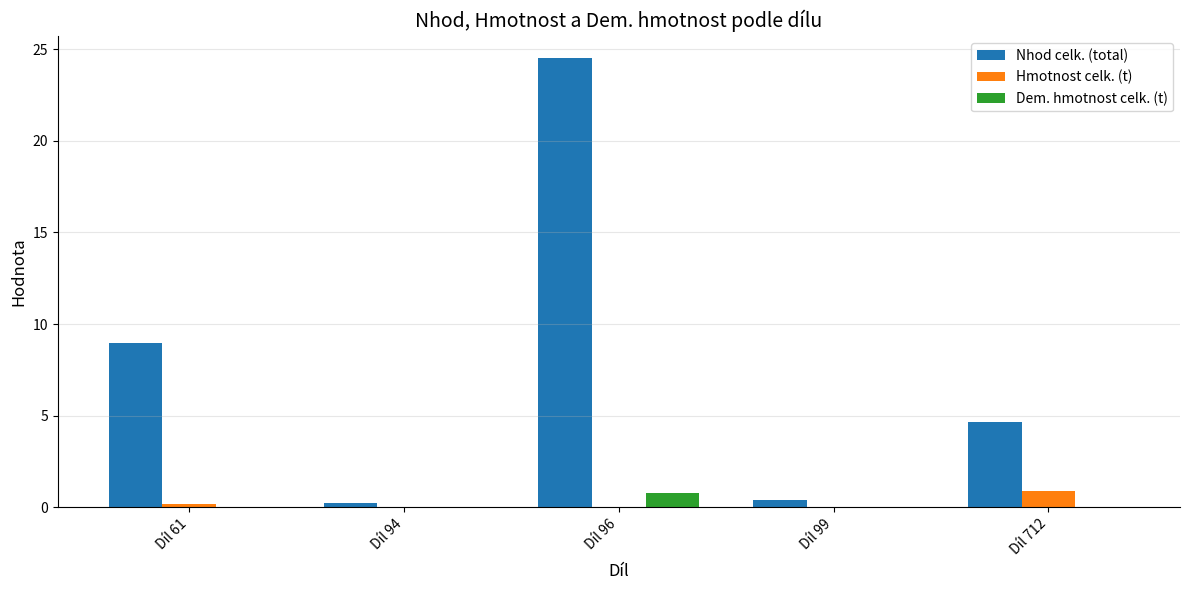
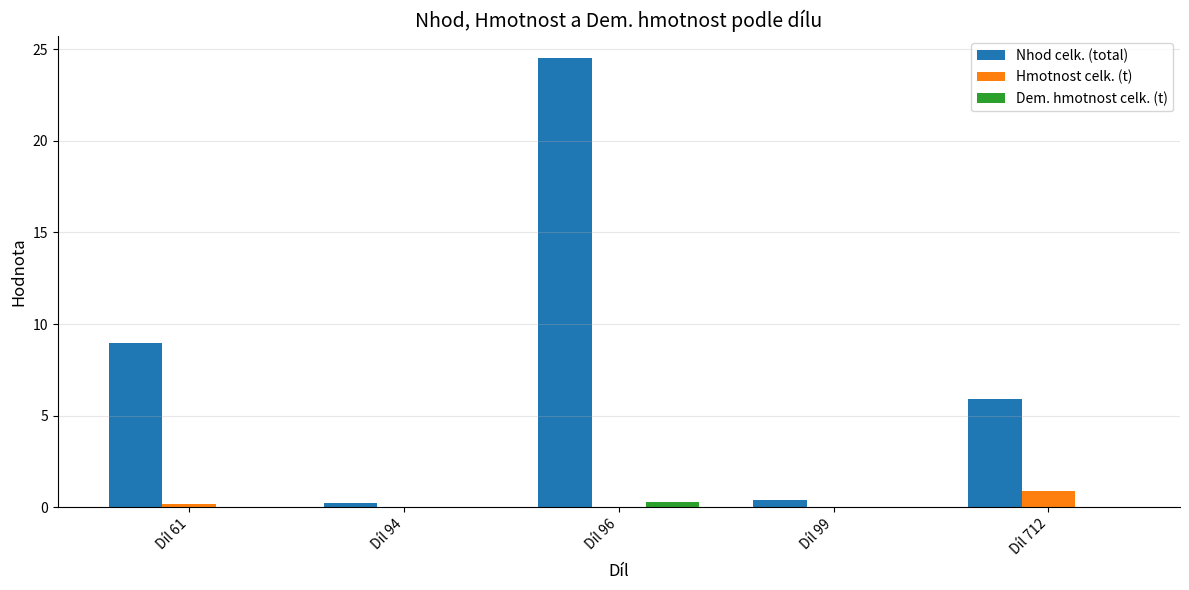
  {
    "Nhod celk. (total)": {
      "Díl 61": 9.0,
      "Díl 94": 0.2,
      "Díl 96": 24.5,
      "Díl 99": 0.4,
-     "Díl 712": 4.7
+     "Díl 712": 5.9
    },
    "Hmotnost celk. (t)": {
      "Díl 61": 0.2,
      "Díl 96": 0.0,
      "Díl 99": 0.0,
      "Díl 712": 0.9
    },
    "Dem. hmotnost celk. (t)": {
      "Díl 61": 0.0,
      "Díl 94": 0.0,
-     "Díl 96": 0.8,
+     "Díl 96": 0.3,
      "Díl 99": 0.0,
      "Díl 712": 0.0
    }
  }
